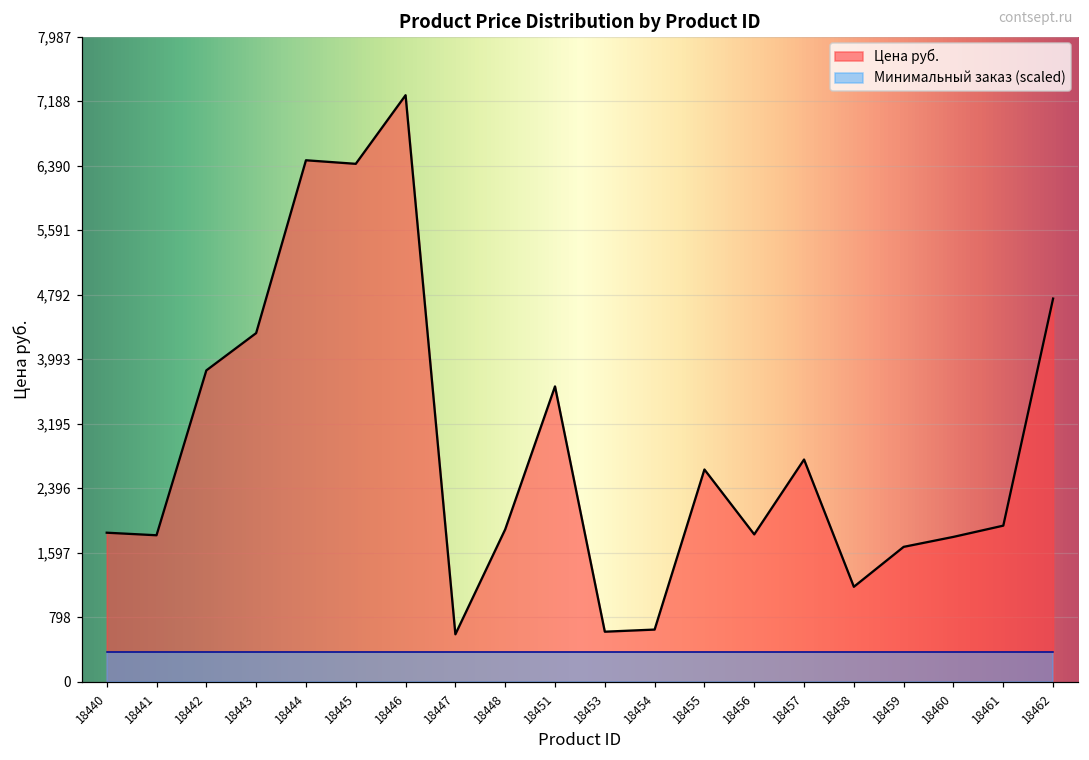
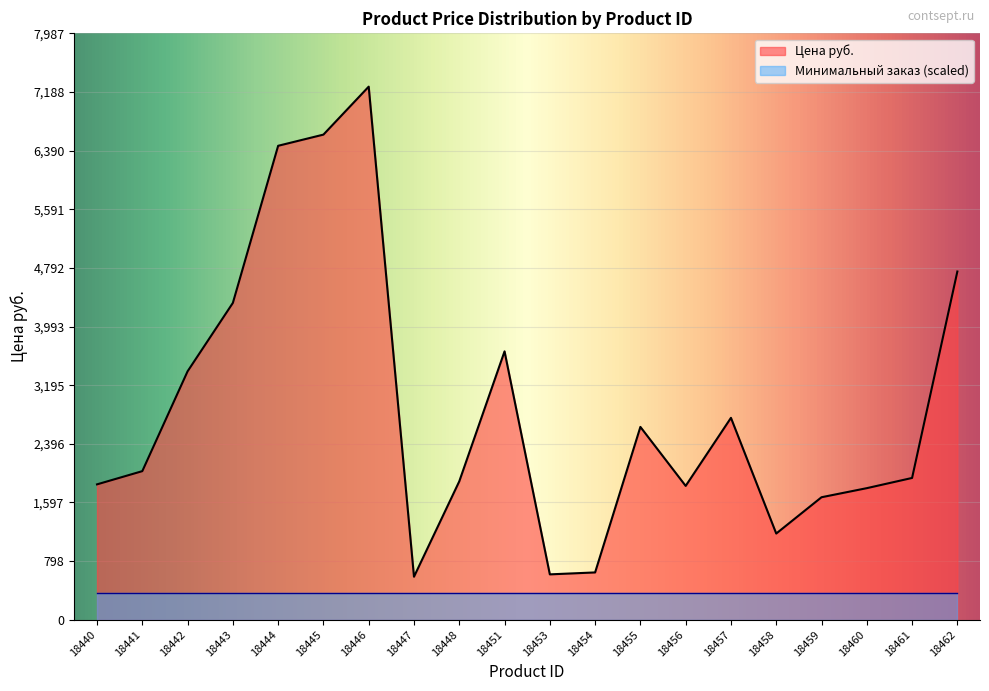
  {
    "Цена руб.": {
      "18440": "1,800",
-     "18441": "1,800",
-     "18442": "3,900",
+     "18441": "2,000",
+     "18442": "3,400",
      "18443": "4,300",
      "18444": "6,500",
-     "18445": "6,400",
+     "18445": "6,600",
      "18446": "7,300",
      "18447": "600",
      "18448": "1,900",
      "18451": "3,700",
      "18453": "600",
      "18454": "600",
      "18455": "2,600",
      "18456": "1,800",
      "18457": "2,800",
      "18458": "1,200",
      "18459": "1,700",
      "18460": "1,800",
      "18461": "1,900",
      "18462": "4,700"
    },
    "Минимальный заказ (scaled)": {
      "18440": "400",
      "18441": "400",
      "18442": "400",
      "18443": "400",
      "18444": "400",
      "18445": "400",
      "18446": "400",
      "18447": "400",
      "18448": "400",
      "18451": "400",
      "18453": "400",
      "18454": "400",
      "18455": "400",
      "18456": "400",
      "18457": "400",
      "18458": "400",
      "18459": "400",
      "18460": "400",
      "18461": "400",
      "18462": "400"
    }
  }
